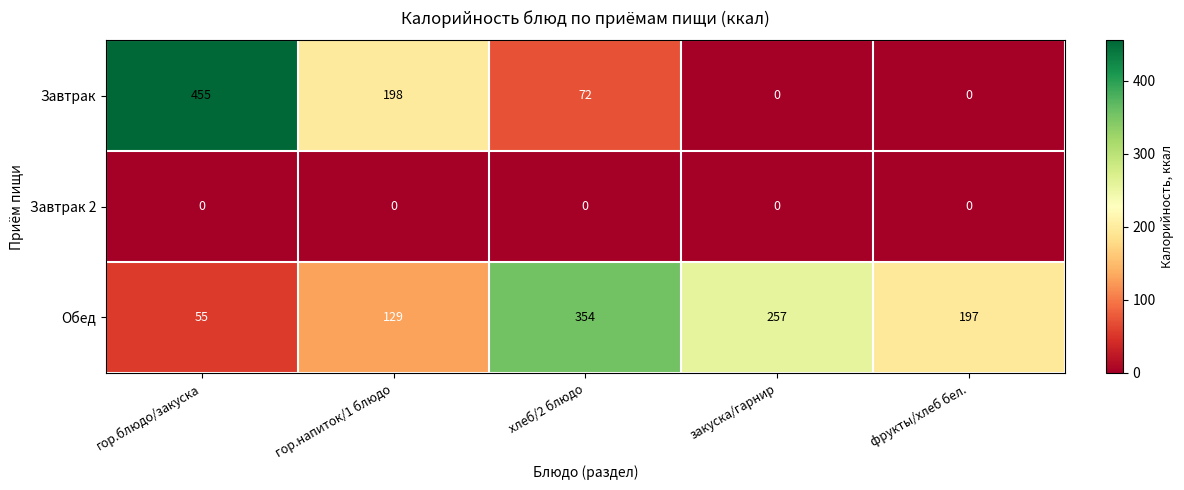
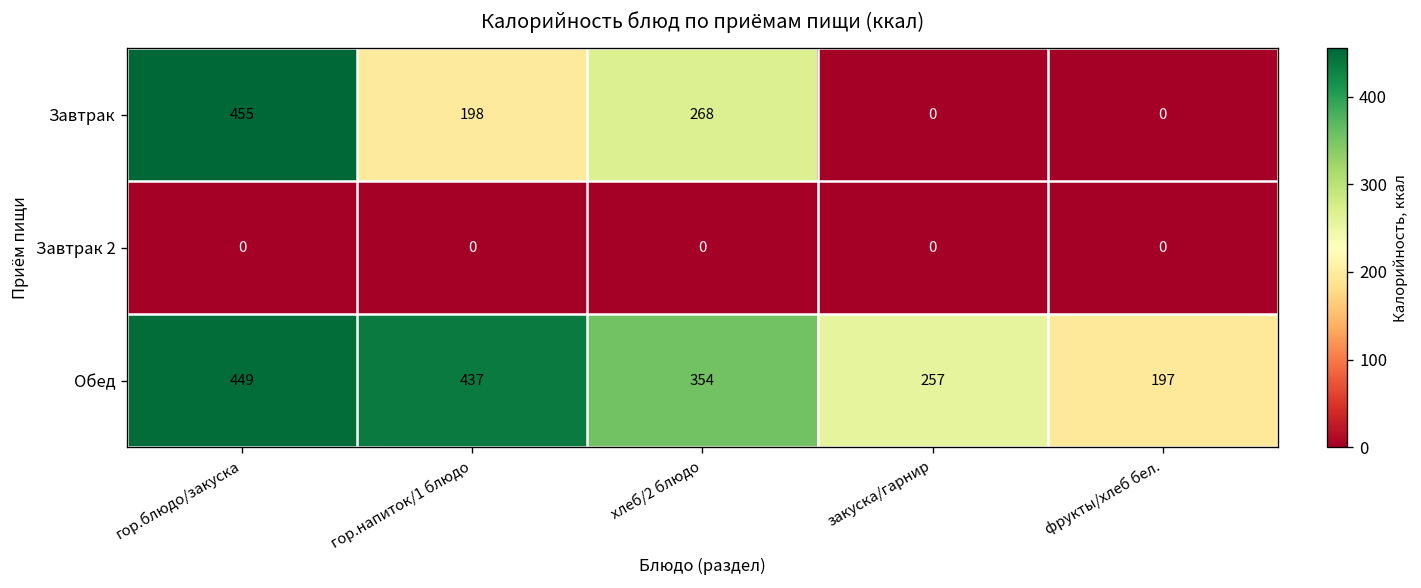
  {
    "Завтрак": {
      "гор.блюдо/закуска": 455,
      "гор.напиток/1 блюдо": 198,
-     "хлеб/2 блюдо": 72,
+     "хлеб/2 блюдо": 268,
      "закуска/гарнир": 0,
      "фрукты/хлеб бел.": 0
    },
    "Завтрак 2": {
      "гор.блюдо/закуска": 0,
      "гор.напиток/1 блюдо": 0,
      "хлеб/2 блюдо": 0,
      "закуска/гарнир": 0,
      "фрукты/хлеб бел.": 0
    },
    "Обед": {
-     "гор.блюдо/закуска": 55,
-     "гор.напиток/1 блюдо": 129,
+     "гор.блюдо/закуска": 449,
+     "гор.напиток/1 блюдо": 437,
      "хлеб/2 блюдо": 354,
      "закуска/гарнир": 257,
      "фрукты/хлеб бел.": 197
    }
  }
